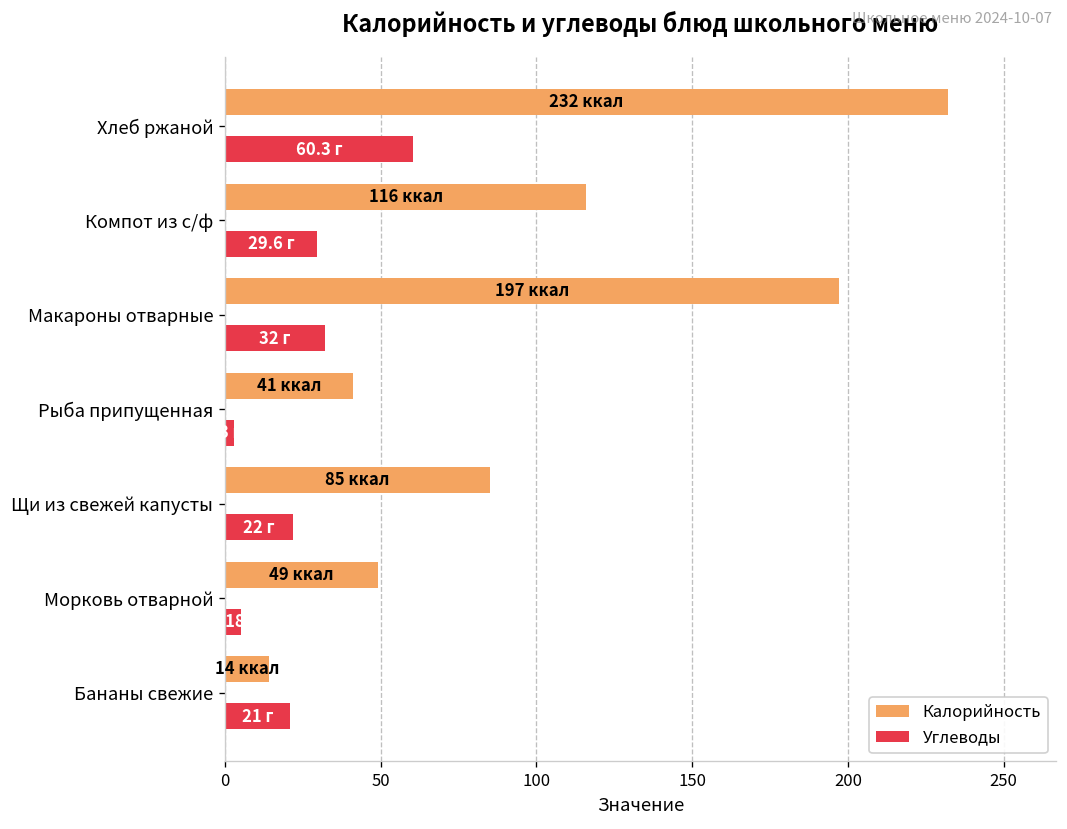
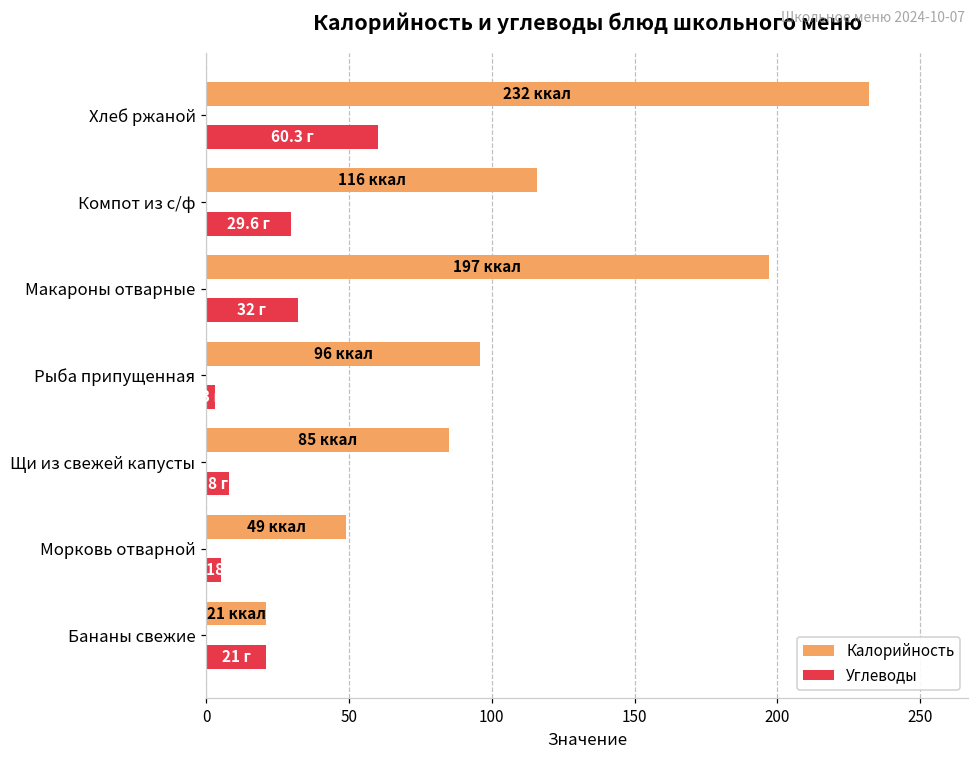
  {
    "Калорийность": {
      "Хлеб ржаной": 232,
      "Компот из с/ф": 116,
      "Макароны отварные": 197,
-     "Рыба припущенная": 41,
+     "Рыба припущенная": 96,
      "Щи из свежей капусты": 85,
      "Морковь отварной": 49,
-     "Бананы свежие": 14
+     "Бананы свежие": 21
    },
    "Углеводы": {
      "Хлеб ржаной": 60.3,
      "Компот из с/ф": 29.6,
      "Макароны отварные": 32,
-     "Щи из свежей капусты": 22,
+     "Щи из свежей капусты": 8,
      "Бананы свежие": 21
    }
  }
